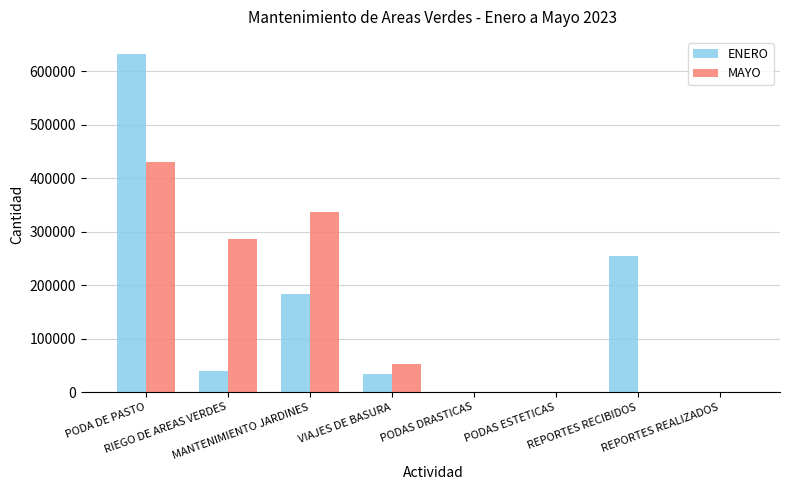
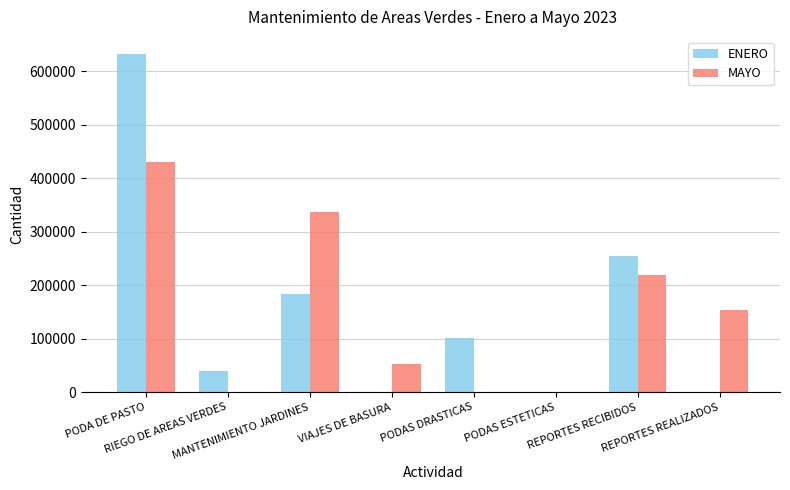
  {
    "ENERO": {
      "PODA DE PASTO": 630000,
      "RIEGO DE AREAS VERDES": 40000,
      "MANTENIMIENTO JARDINES": 180000,
-     "VIAJES DE BASURA": 30000,
-     "PODAS DRASTICAS": 0,
+     "VIAJES DE BASURA": 0,
+     "PODAS DRASTICAS": 100000,
      "REPORTES RECIBIDOS": 250000
    },
    "MAYO": {
      "PODA DE PASTO": 430000,
-     "RIEGO DE AREAS VERDES": 290000,
+     "RIEGO DE AREAS VERDES": 0,
      "MANTENIMIENTO JARDINES": 340000,
      "VIAJES DE BASURA": 50000,
-     "REPORTES RECIBIDOS": 0,
-     "REPORTES REALIZADOS": 0
+     "REPORTES RECIBIDOS": 220000,
+     "REPORTES REALIZADOS": 150000
    }
  }
